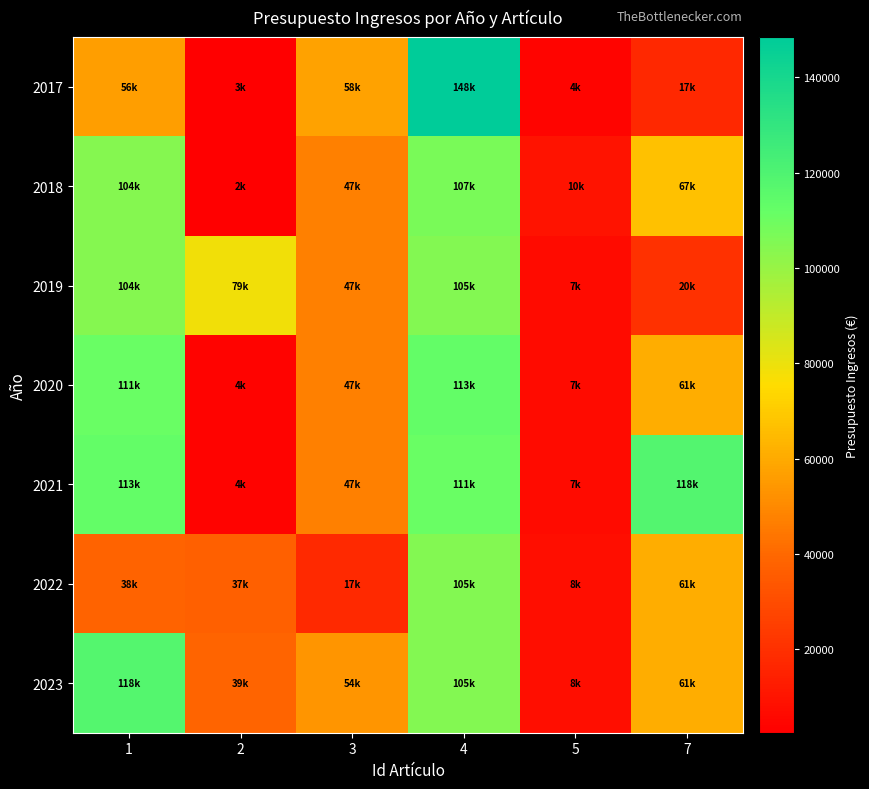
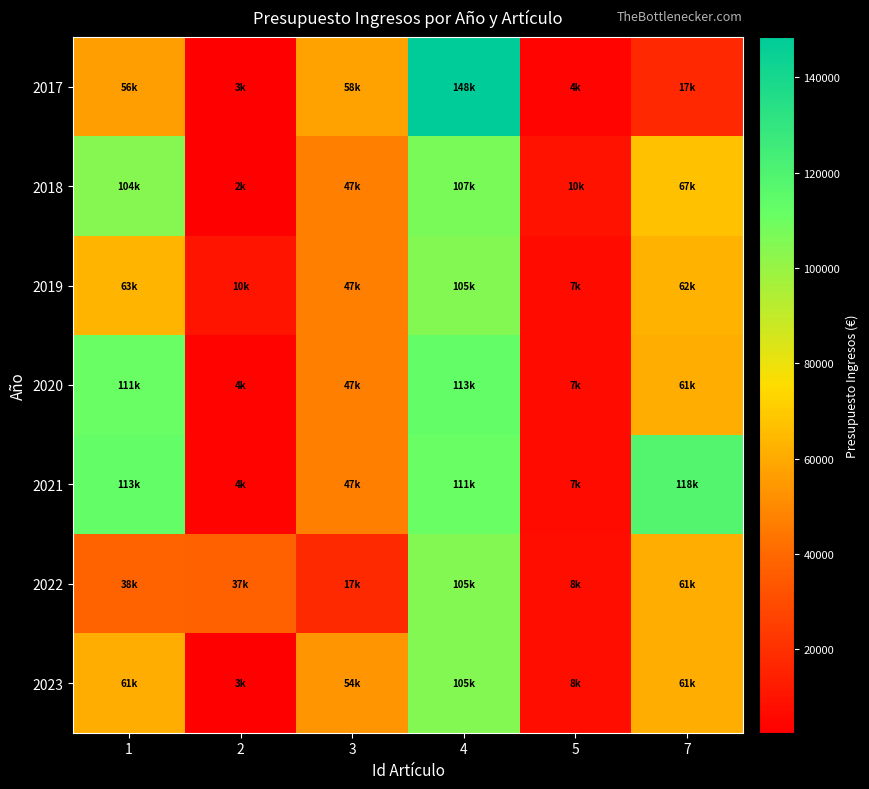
  {
    "2017": {
      "1": "56k",
      "2": "3k",
      "3": "58k",
      "4": "148k",
      "5": "4k",
      "7": "17k"
    },
    "2018": {
      "1": "104k",
      "2": "2k",
      "3": "47k",
      "4": "107k",
      "5": "10k",
      "7": "67k"
    },
    "2019": {
-     "1": "104k",
-     "2": "79k",
+     "1": "63k",
+     "2": "10k",
      "3": "47k",
      "4": "105k",
      "5": "7k",
-     "7": "20k"
+     "7": "62k"
    },
    "2020": {
      "1": "111k",
      "2": "4k",
      "3": "47k",
      "4": "113k",
      "5": "7k",
      "7": "61k"
    },
    "2021": {
      "1": "113k",
      "2": "4k",
      "3": "47k",
      "4": "111k",
      "5": "7k",
      "7": "118k"
    },
    "2022": {
      "1": "38k",
      "2": "37k",
      "3": "17k",
      "4": "105k",
      "5": "8k",
      "7": "61k"
    },
    "2023": {
-     "1": "118k",
-     "2": "39k",
+     "1": "61k",
+     "2": "3k",
      "3": "54k",
      "4": "105k",
      "5": "8k",
      "7": "61k"
    }
  }
